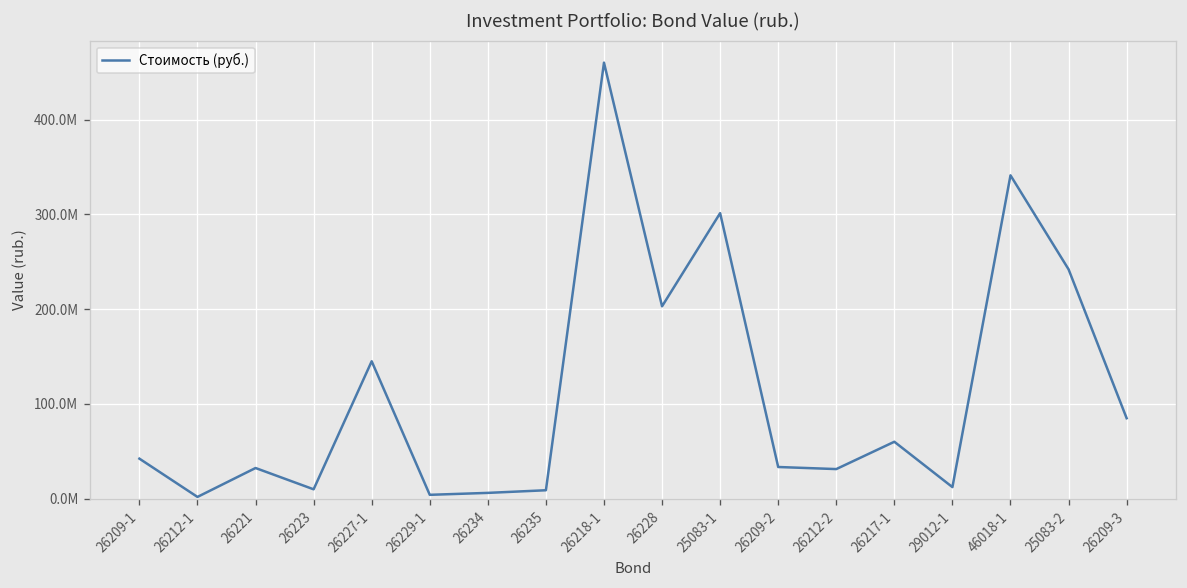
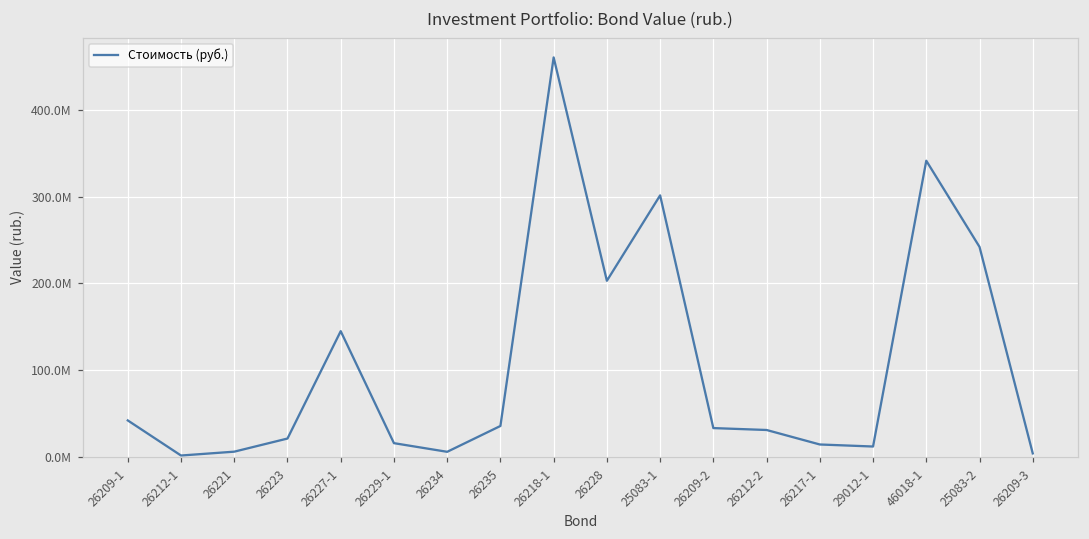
  {
    "26209-1": 40000000,
    "26212-1": 0,
-   "26221": 30000000,
-   "26223": 10000000,
+   "26221": 10000000,
+   "26223": 20000000,
    "26227-1": 140000000,
-   "26229-1": 0,
+   "26229-1": 20000000,
    "26234": 10000000,
-   "26235": 10000000,
+   "26235": 40000000,
    "26218-1": 460000000,
    "26228": 200000000,
    "25083-1": 300000000,
    "26209-2": 30000000,
    "26212-2": 30000000,
-   "26217-1": 60000000,
+   "26217-1": 10000000,
    "29012-1": 10000000,
    "46018-1": 340000000,
    "25083-2": 240000000,
-   "26209-3": 80000000
+   "26209-3": 0
  }
